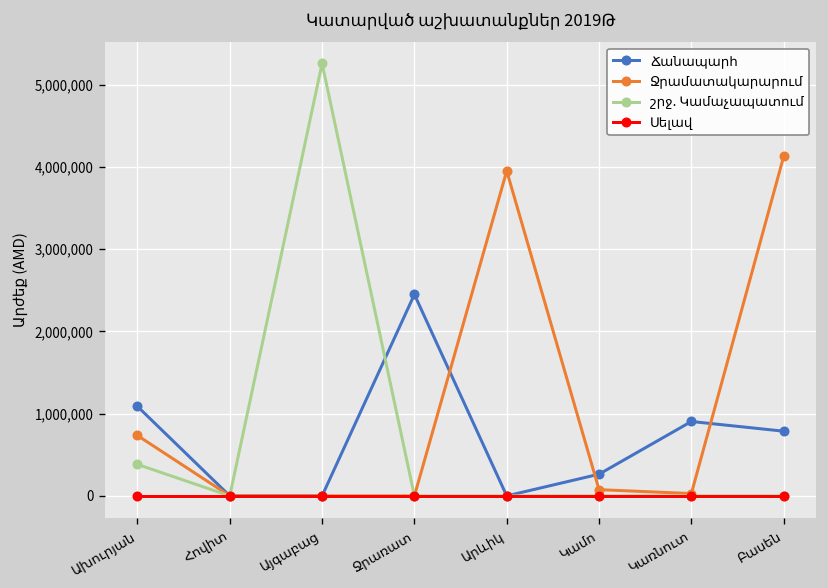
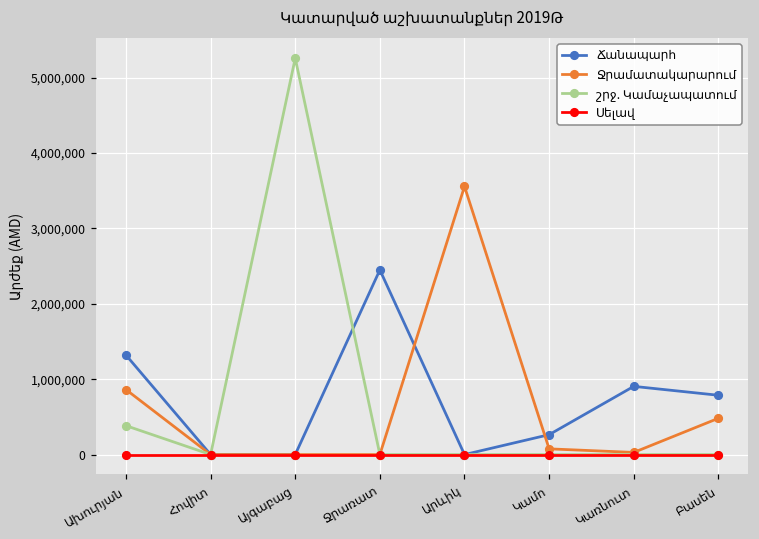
  {
    "Ճանապարհ": {
-     "Ախուրյան": "1,100,000",
+     "Ախուրյան": "1,300,000",
      "Ջրառատ": "2,400,000",
      "Կամո": "300,000",
      "Կառնուտ": "900,000",
      "Բասեն": "800,000"
    },
    "Ջրամատակարարում": {
-     "Ախուրյան": "700,000",
-     "Արևիկ": "4,000,000",
+     "Ախուրյան": "900,000",
+     "Արևիկ": "3,600,000",
      "Կամո": "100,000",
-     "Բասեն": "4,100,000"
+     "Բասեն": "500,000"
    },
    "շրջ. Կամաչապատում": {
      "Ախուրյան": "400,000",
      "Այգաբաց": "5,300,000"
    },
    "Սելավ": {
      "Ախուրյան": "0"
    }
  }
